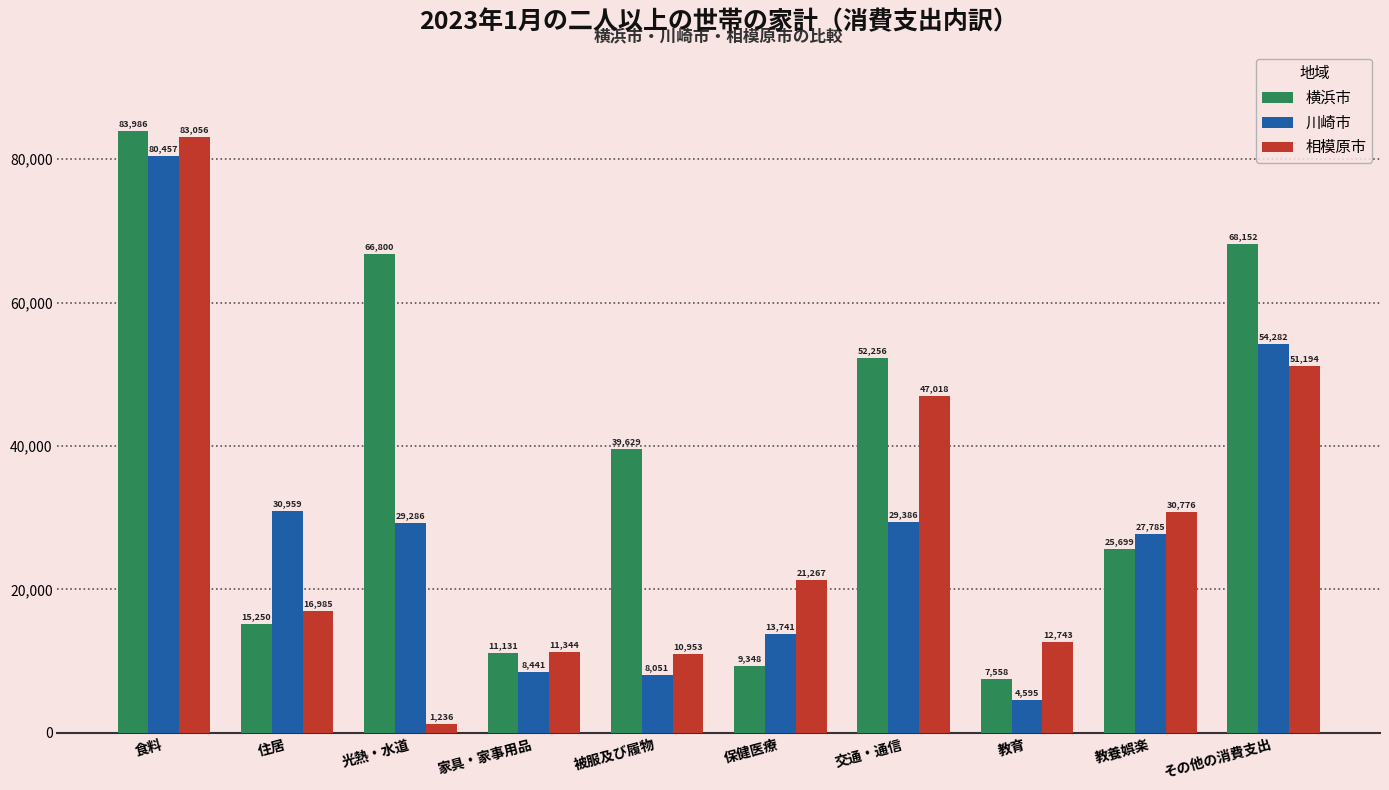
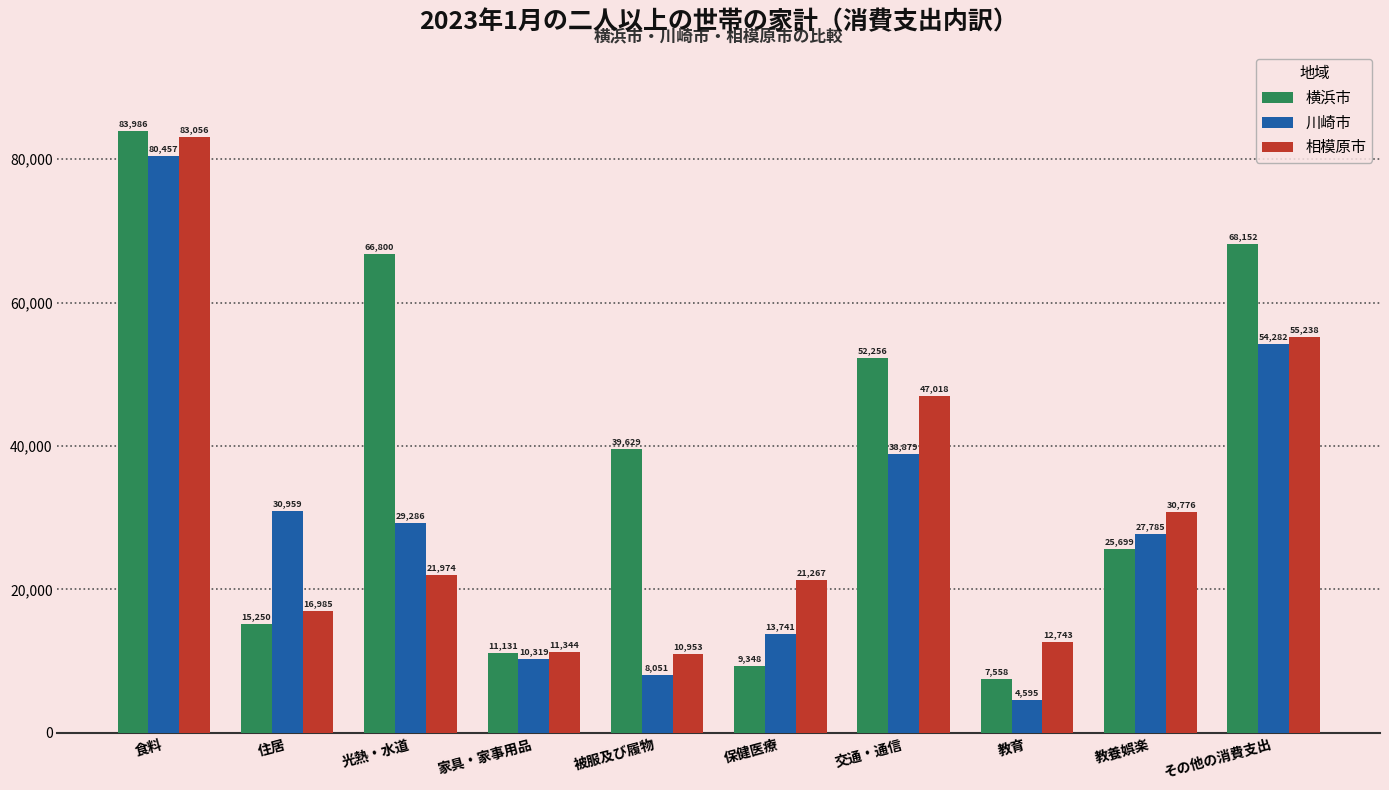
  {
    "横浜市": {
      "食料": "83,986",
      "住居": "15,250",
      "光熱・水道": "66,800",
      "家具・家事用品": "11,131",
      "被服及び履物": "39,629",
      "保健医療": "9,348",
      "交通・通信": "52,256",
      "教育": "7,558",
      "教養娯楽": "25,699",
      "その他の消費支出": "68,152"
    },
    "川崎市": {
      "食料": "80,457",
      "住居": "30,959",
      "光熱・水道": "29,286",
-     "家具・家事用品": "8,441",
+     "家具・家事用品": "10,319",
      "被服及び履物": "8,051",
      "保健医療": "13,741",
-     "交通・通信": "29,386",
+     "交通・通信": "38,879",
      "教育": "4,595",
      "教養娯楽": "27,785",
      "その他の消費支出": "54,282"
    },
    "相模原市": {
      "食料": "83,056",
      "住居": "16,985",
-     "光熱・水道": "1,236",
+     "光熱・水道": "21,974",
      "家具・家事用品": "11,344",
      "被服及び履物": "10,953",
      "保健医療": "21,267",
      "交通・通信": "47,018",
      "教育": "12,743",
      "教養娯楽": "30,776",
-     "その他の消費支出": "51,194"
+     "その他の消費支出": "55,238"
    }
  }
